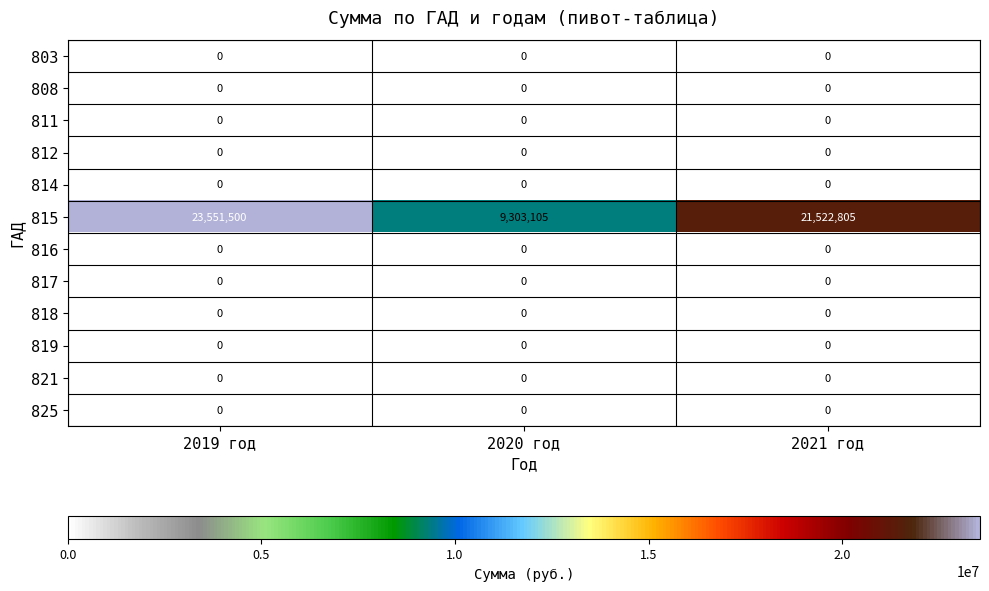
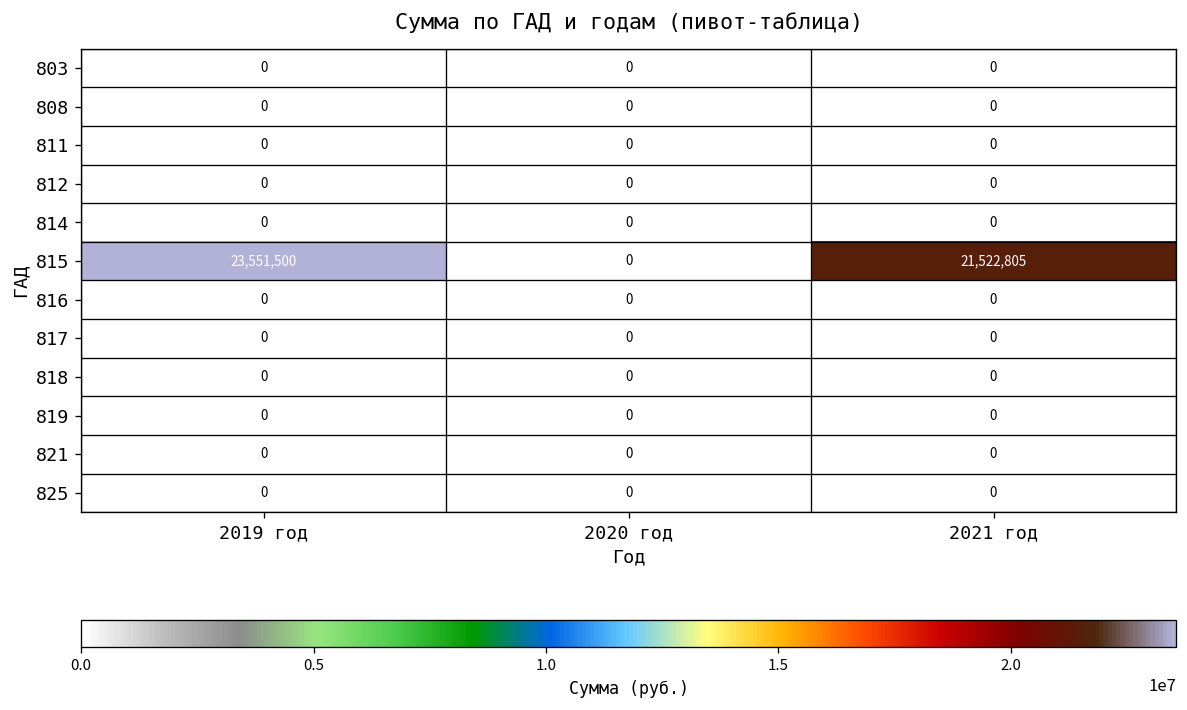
  {
    "803": {
      "2019 год": "0",
      "2020 год": "0",
      "2021 год": "0"
    },
    "808": {
      "2019 год": "0",
      "2020 год": "0",
      "2021 год": "0"
    },
    "811": {
      "2019 год": "0",
      "2020 год": "0",
      "2021 год": "0"
    },
    "812": {
      "2019 год": "0",
      "2020 год": "0",
      "2021 год": "0"
    },
    "814": {
      "2019 год": "0",
      "2020 год": "0",
      "2021 год": "0"
    },
    "815": {
      "2019 год": "23,551,500",
-     "2020 год": "9,303,105",
+     "2020 год": "0",
      "2021 год": "21,522,805"
    },
    "816": {
      "2019 год": "0",
      "2020 год": "0",
      "2021 год": "0"
    },
    "817": {
      "2019 год": "0",
      "2020 год": "0",
      "2021 год": "0"
    },
    "818": {
      "2019 год": "0",
      "2020 год": "0",
      "2021 год": "0"
    },
    "819": {
      "2019 год": "0",
      "2020 год": "0",
      "2021 год": "0"
    },
    "821": {
      "2019 год": "0",
      "2020 год": "0",
      "2021 год": "0"
    },
    "825": {
      "2019 год": "0",
      "2020 год": "0",
      "2021 год": "0"
    }
  }
